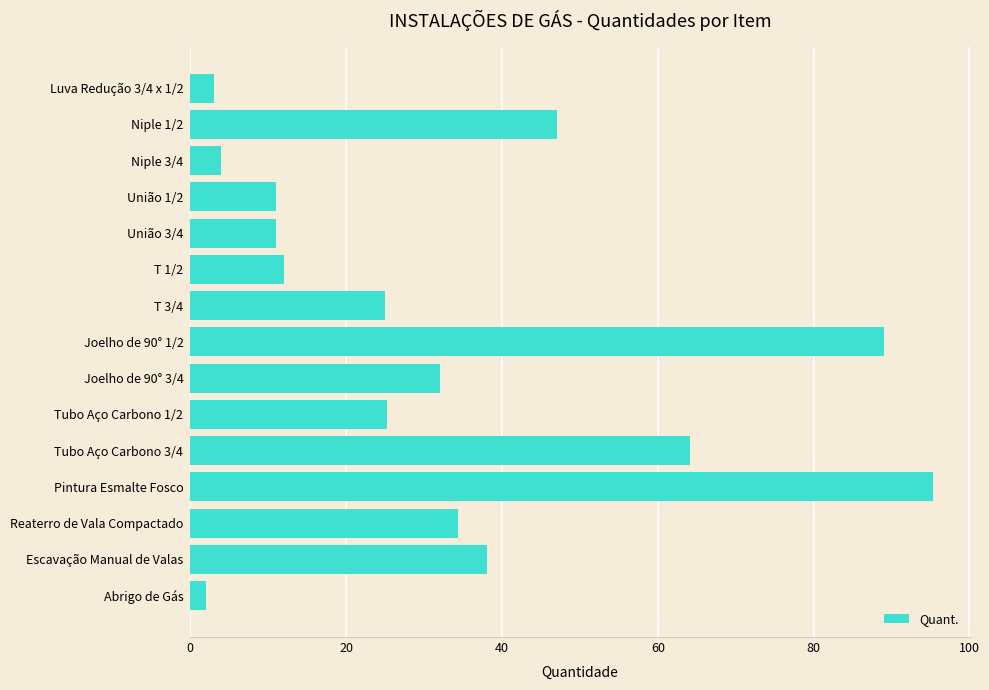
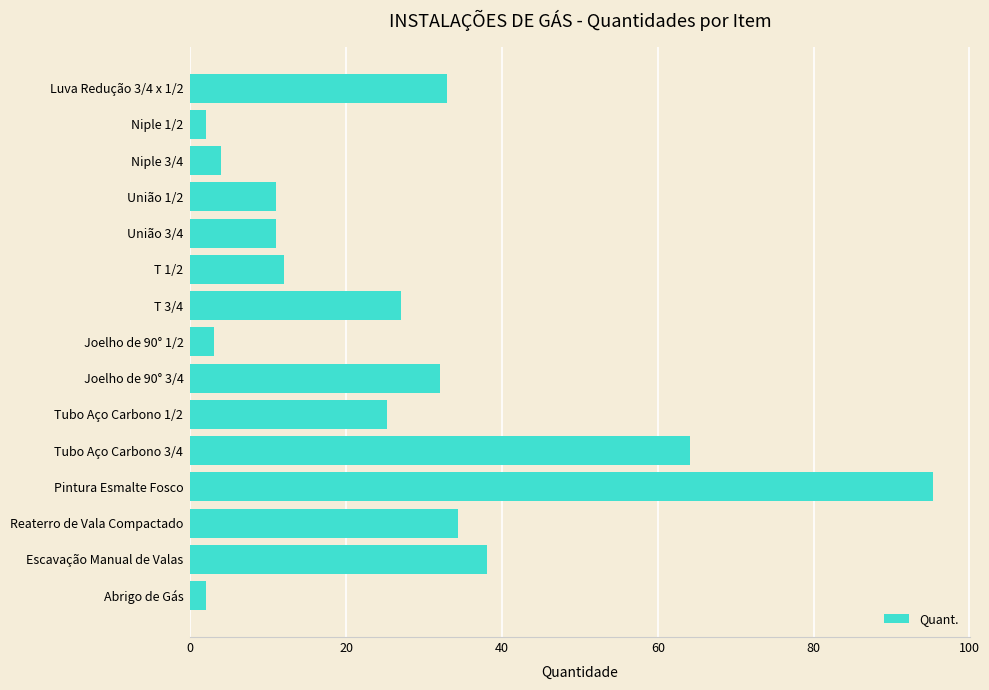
  {
-   "Luva Redução 3/4 x 1/2": 3,
-   "Niple 1/2": 47,
+   "Luva Redução 3/4 x 1/2": 33,
+   "Niple 1/2": 2,
    "Niple 3/4": 4,
    "União 1/2": 11,
    "União 3/4": 11,
    "T 1/2": 12,
-   "T 3/4": 25,
-   "Joelho de 90° 1/2": 89,
+   "T 3/4": 27,
+   "Joelho de 90° 1/2": 3,
    "Joelho de 90° 3/4": 32,
    "Tubo Aço Carbono 1/2": 25,
    "Tubo Aço Carbono 3/4": 64,
    "Pintura Esmalte Fosco": 95,
    "Reaterro de Vala Compactado": 34,
    "Escavação Manual de Valas": 38,
    "Abrigo de Gás": 2
  }
